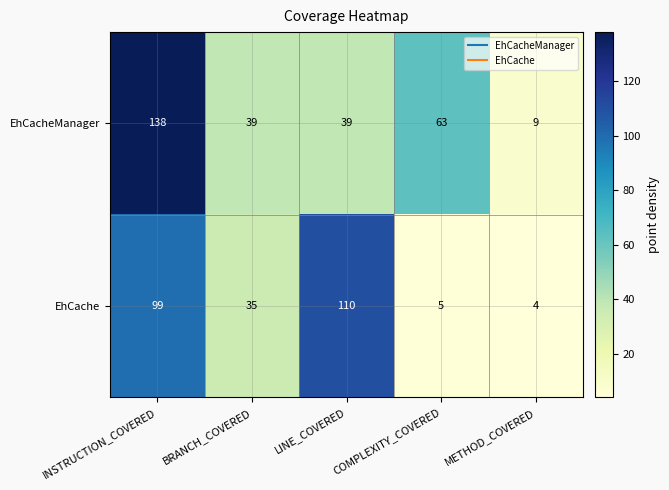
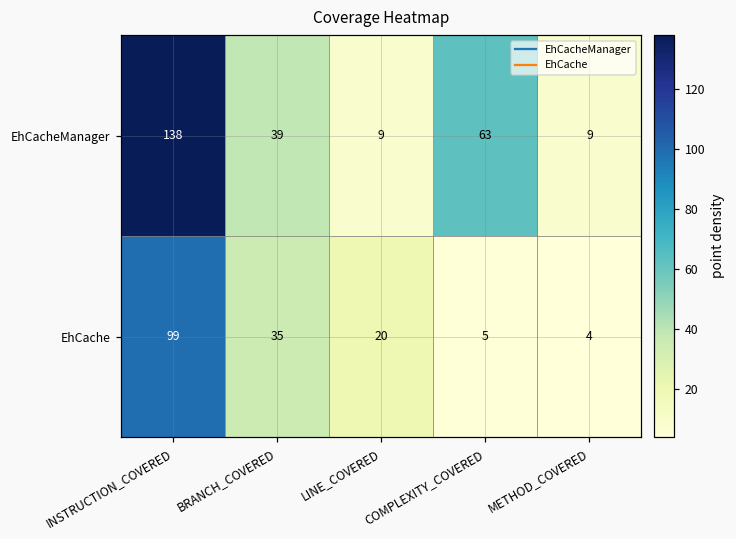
  {
    "EhCacheManager": {
      "INSTRUCTION_COVERED": 138,
      "BRANCH_COVERED": 39,
-     "LINE_COVERED": 39,
+     "LINE_COVERED": 9,
      "COMPLEXITY_COVERED": 63,
      "METHOD_COVERED": 9
    },
    "EhCache": {
      "INSTRUCTION_COVERED": 99,
      "BRANCH_COVERED": 35,
-     "LINE_COVERED": 110,
+     "LINE_COVERED": 20,
      "COMPLEXITY_COVERED": 5,
      "METHOD_COVERED": 4
    }
  }
